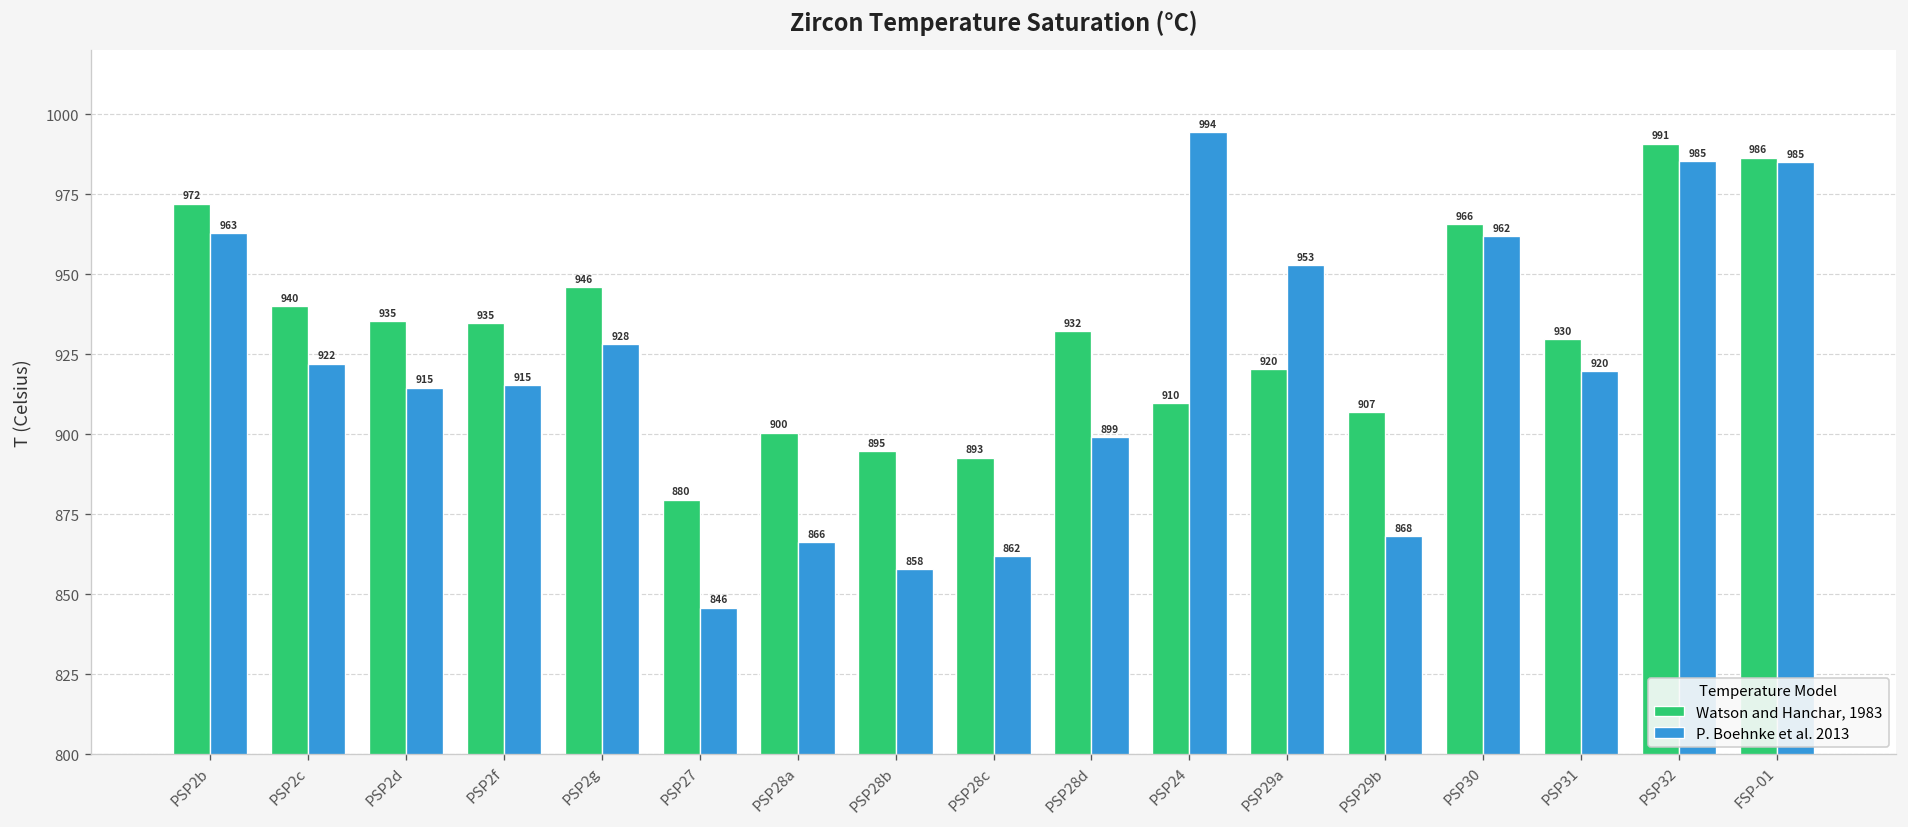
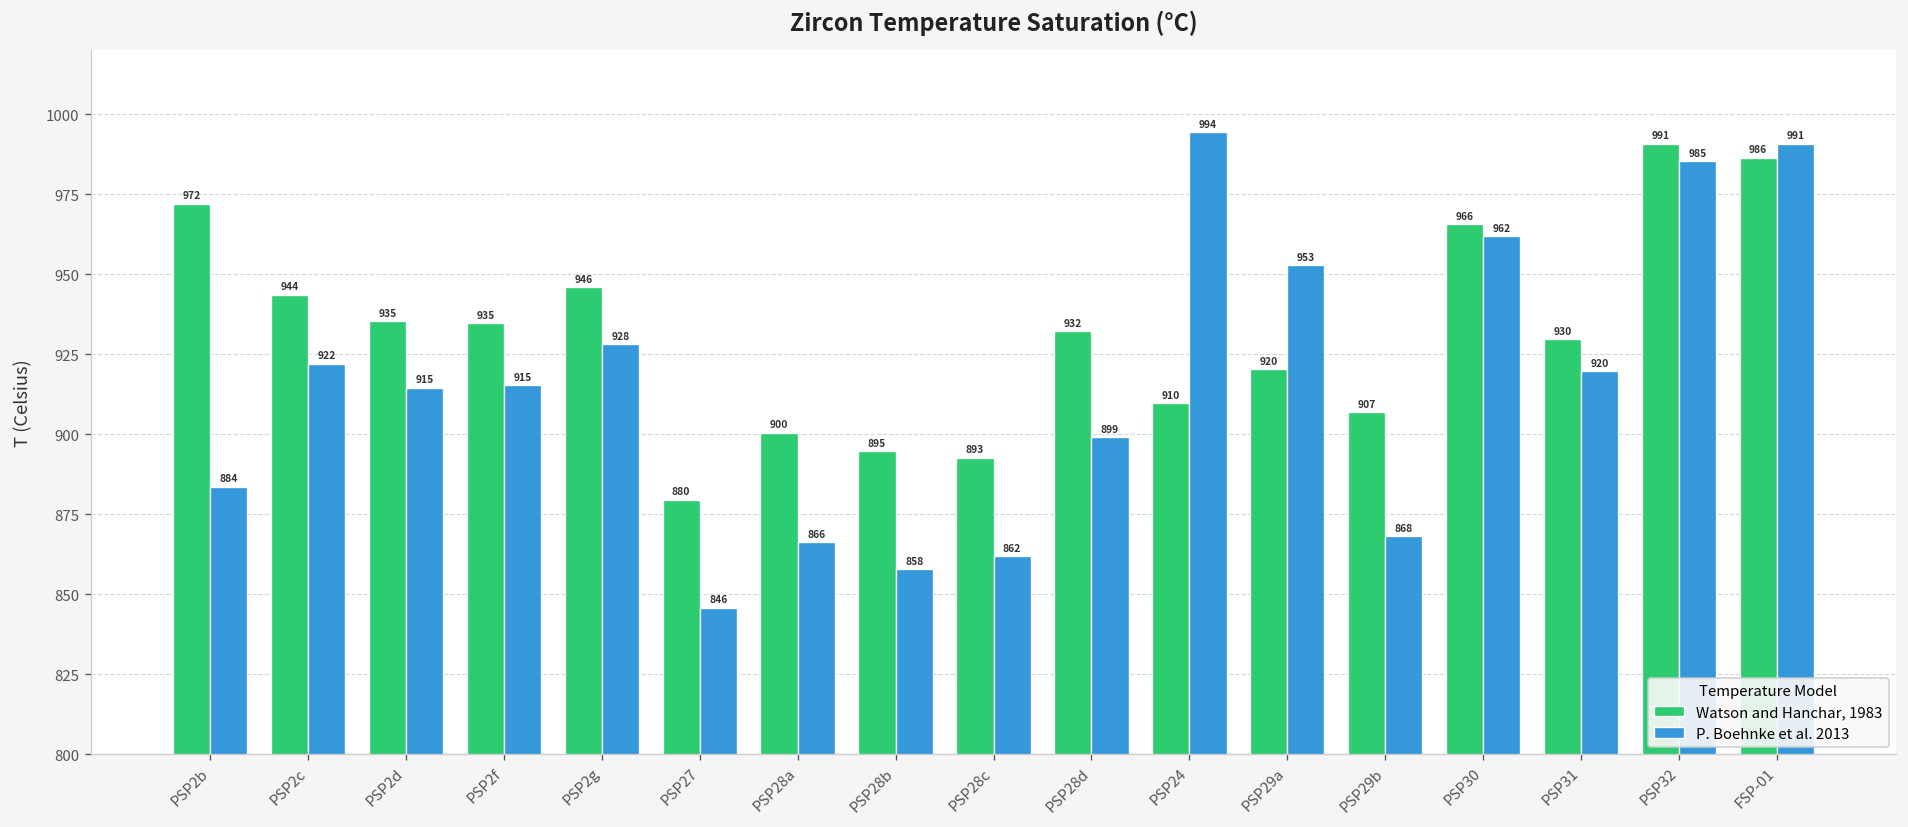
  {
    "Watson and Hanchar, 1983": {
      "PSP2b": 972,
-     "PSP2c": 940,
+     "PSP2c": 944,
      "PSP2d": 935,
      "PSP2f": 935,
      "PSP2g": 946,
      "PSP27": 880,
      "PSP28a": 900,
      "PSP28b": 895,
      "PSP28c": 893,
      "PSP28d": 932,
      "PSP24": 910,
      "PSP29a": 920,
      "PSP29b": 907,
      "PSP30": 966,
      "PSP31": 930,
      "PSP32": 991,
      "FSP-01": 986
    },
    "P. Boehnke et al. 2013": {
-     "PSP2b": 963,
+     "PSP2b": 884,
      "PSP2c": 922,
      "PSP2d": 915,
      "PSP2f": 915,
      "PSP2g": 928,
      "PSP27": 846,
      "PSP28a": 866,
      "PSP28b": 858,
      "PSP28c": 862,
      "PSP28d": 899,
      "PSP24": 994,
      "PSP29a": 953,
      "PSP29b": 868,
      "PSP30": 962,
      "PSP31": 920,
      "PSP32": 985,
-     "FSP-01": 985
+     "FSP-01": 991
    }
  }
